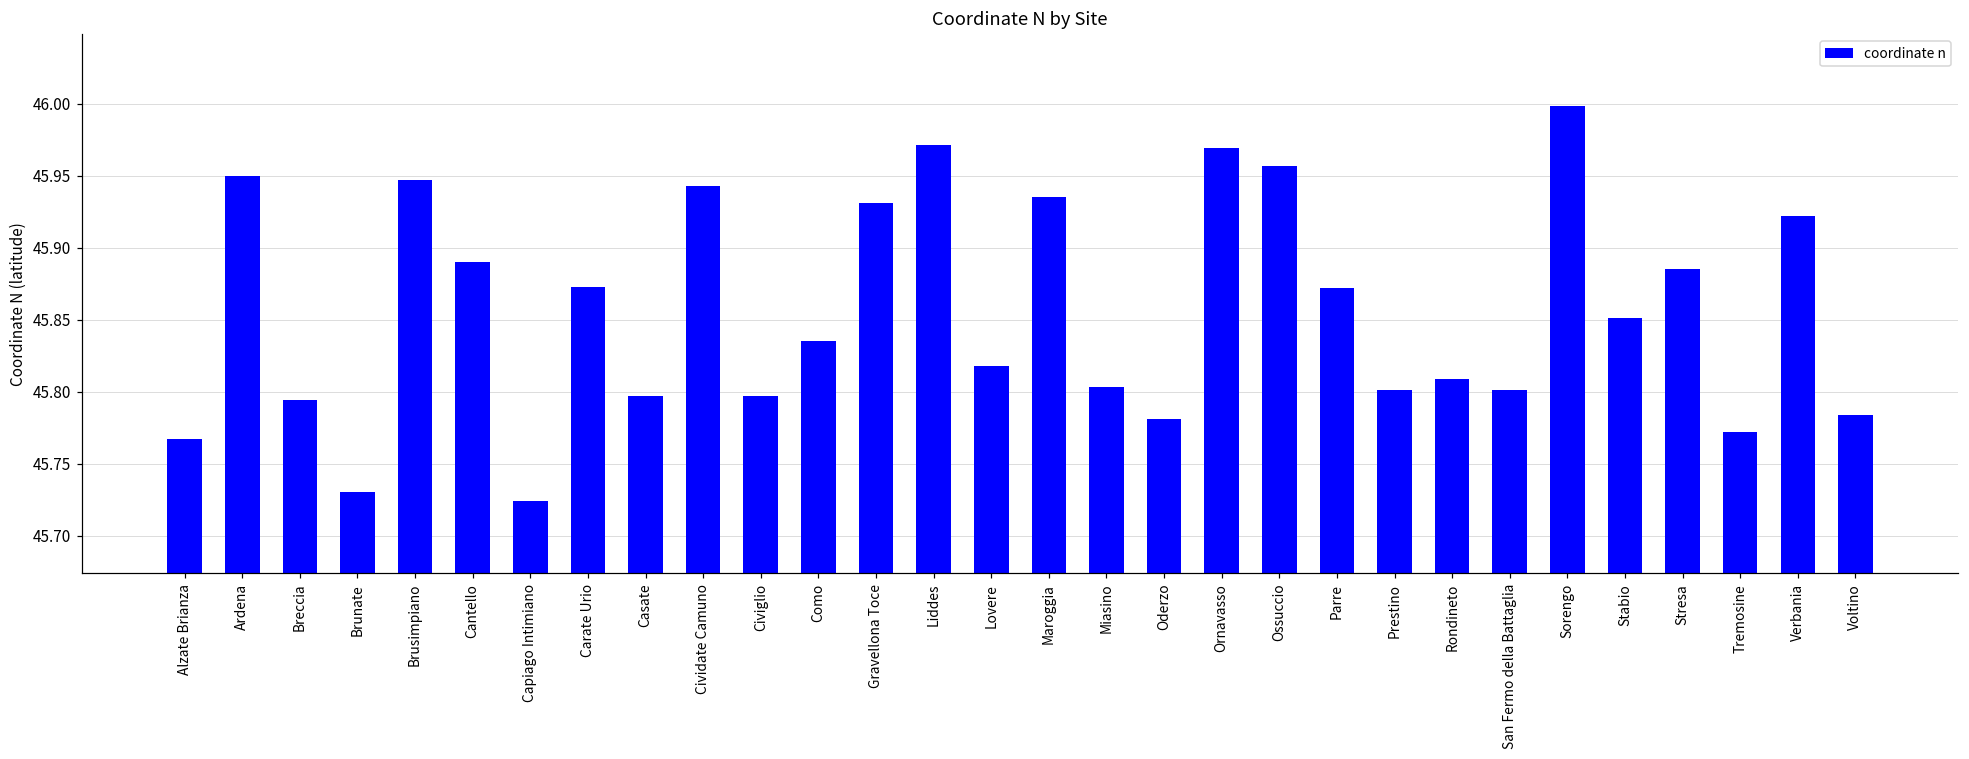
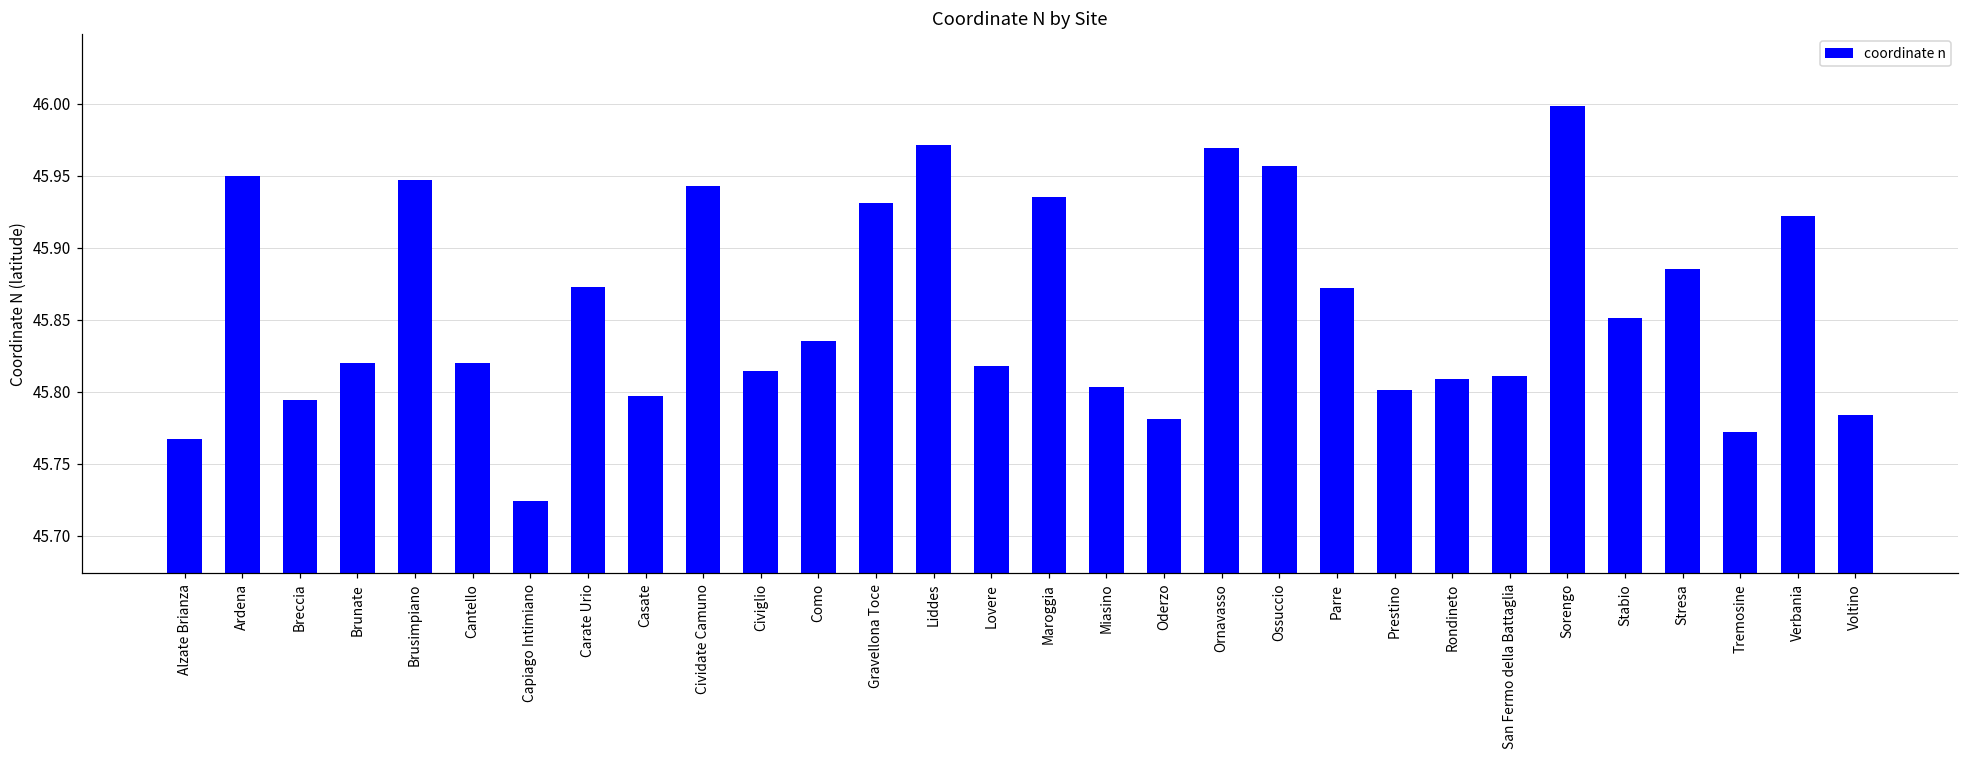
  {
    "Alzate Brianza": 45.767,
    "Ardena": 45.950,
    "Breccia": 45.794,
-   "Brunate": 45.73,
+   "Brunate": 45.82,
    "Brusimpiano": 45.947,
-   "Cantello": 45.89,
+   "Cantello": 45.82,
    "Capiago Intimiano": 45.724,
    "Carate Urio": 45.873,
    "Casate": 45.797,
    "Cividate Camuno": 45.943,
-   "Civiglio": 45.797,
+   "Civiglio": 45.814,
    "Como": 45.835,
    "Gravellona Toce": 45.931,
    "Liddes": 45.971,
    "Lovere": 45.818,
    "Maroggia": 45.935,
    "Miasino": 45.803,
    "Oderzo": 45.781,
    "Ornavasso": 45.969,
    "Ossuccio": 45.957,
    "Parre": 45.872,
    "Prestino": 45.801,
    "Rondineto": 45.809,
-   "San Fermo della Battaglia": 45.801,
+   "San Fermo della Battaglia": 45.811,
    "Sorengo": 45.998,
    "Stabio": 45.851,
    "Stresa": 45.885,
    "Tremosine": 45.772,
    "Verbania": 45.922,
    "Voltino": 45.784
  }
